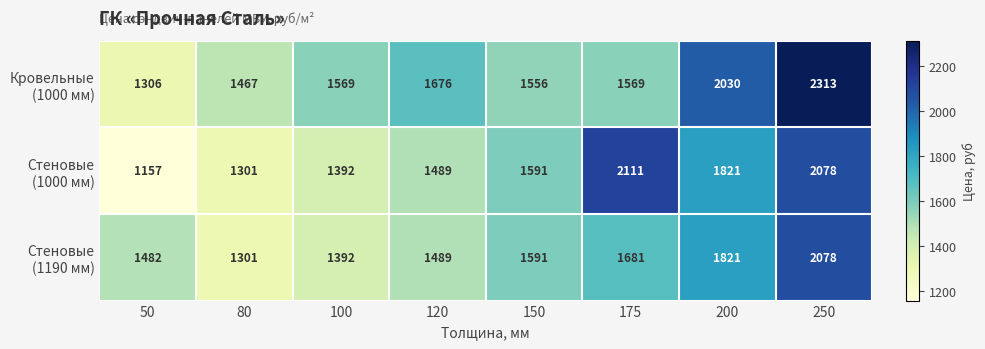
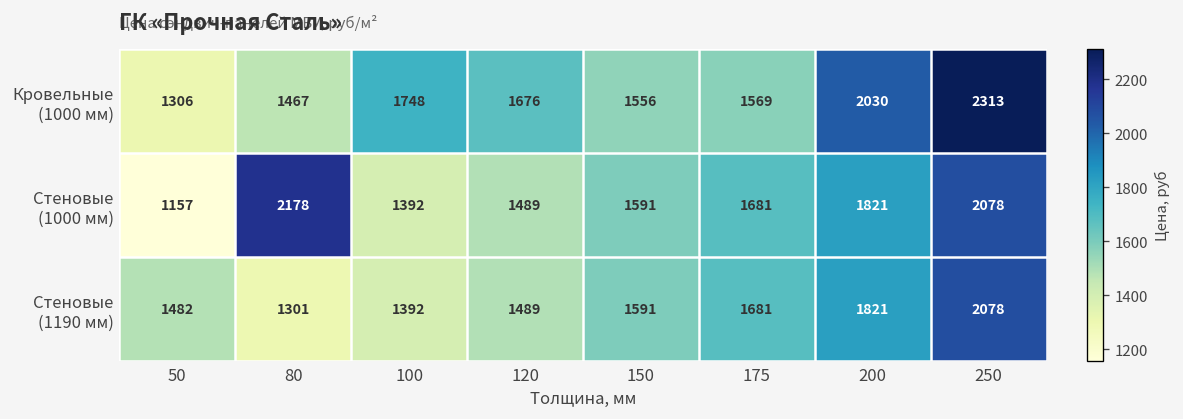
  {
    "Кровельные (1000 мм)": {
      "50": 1306,
      "80": 1467,
-     "100": 1569,
+     "100": 1748,
      "120": 1676,
      "150": 1556,
      "175": 1569,
      "200": 2030,
      "250": 2313
    },
    "Стеновые (1000 мм)": {
      "50": 1157,
-     "80": 1301,
+     "80": 2178,
      "100": 1392,
      "120": 1489,
      "150": 1591,
-     "175": 2111,
+     "175": 1681,
      "200": 1821,
      "250": 2078
    },
    "Стеновые (1190 мм)": {
      "50": 1482,
      "80": 1301,
      "100": 1392,
      "120": 1489,
      "150": 1591,
      "175": 1681,
      "200": 1821,
      "250": 2078
    }
  }
